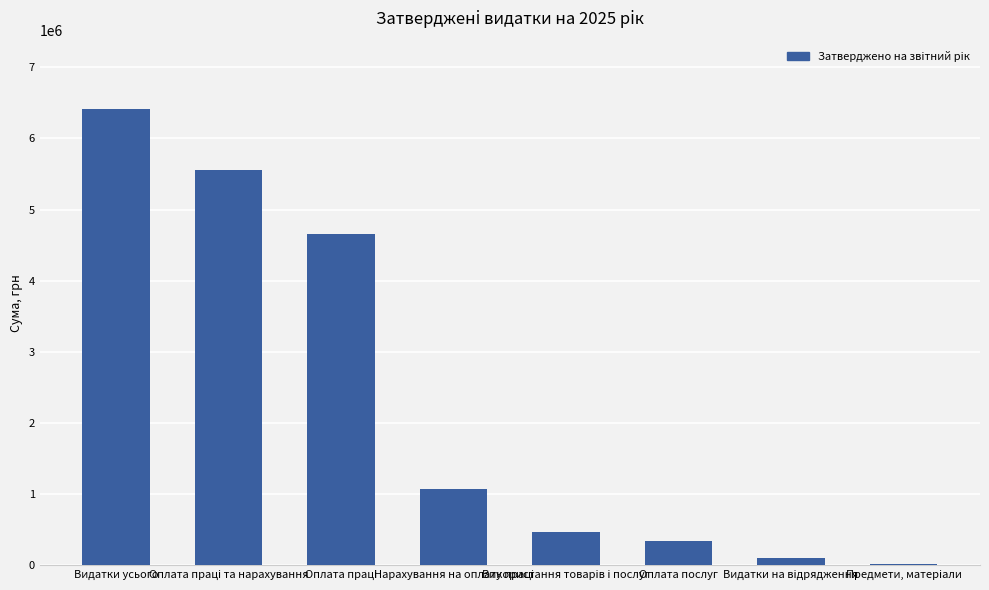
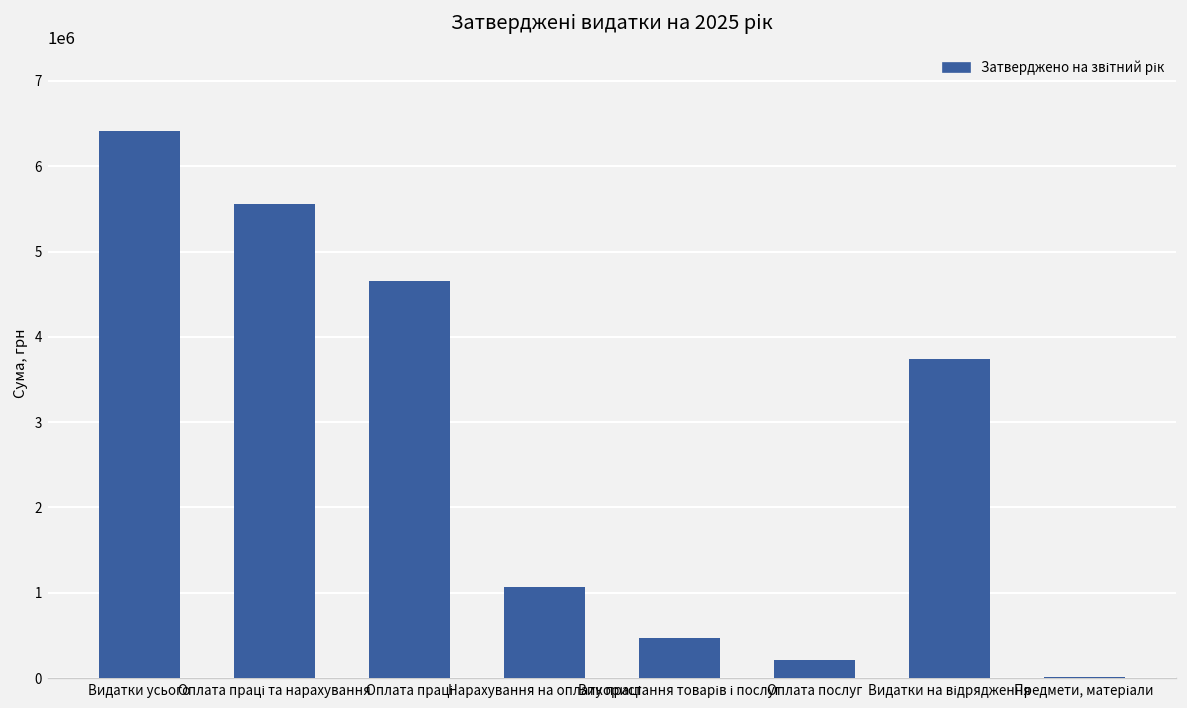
  {
    "Видатки усього": 6400000,
    "Оплата праці та нарахування": 5600000,
    "Оплата праці": 4700000,
-   "Оплата послуг": 300000,
-   "Видатки на відрядження": 100000
+   "Оплата послуг": 200000,
+   "Видатки на відрядження": 3700000
  }
